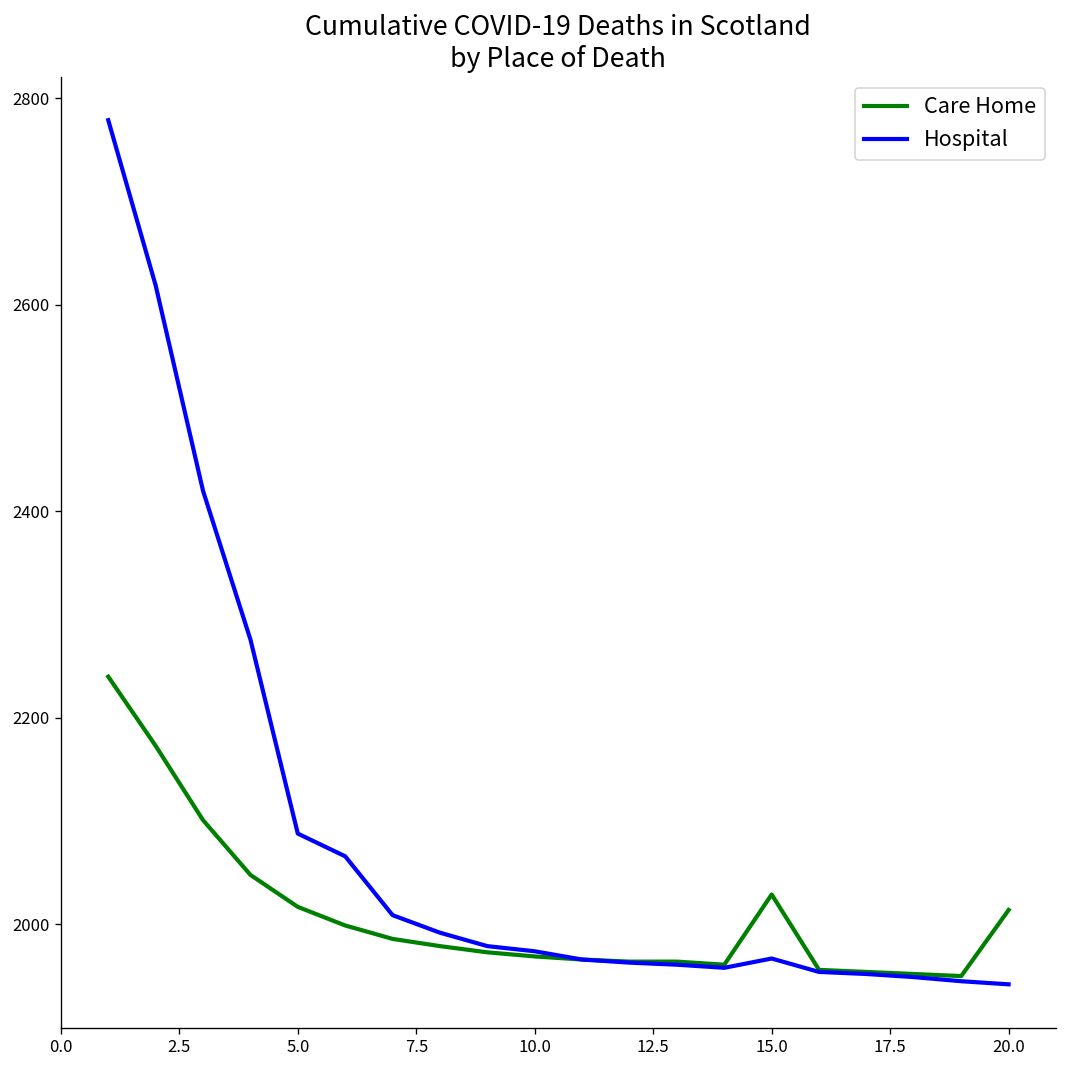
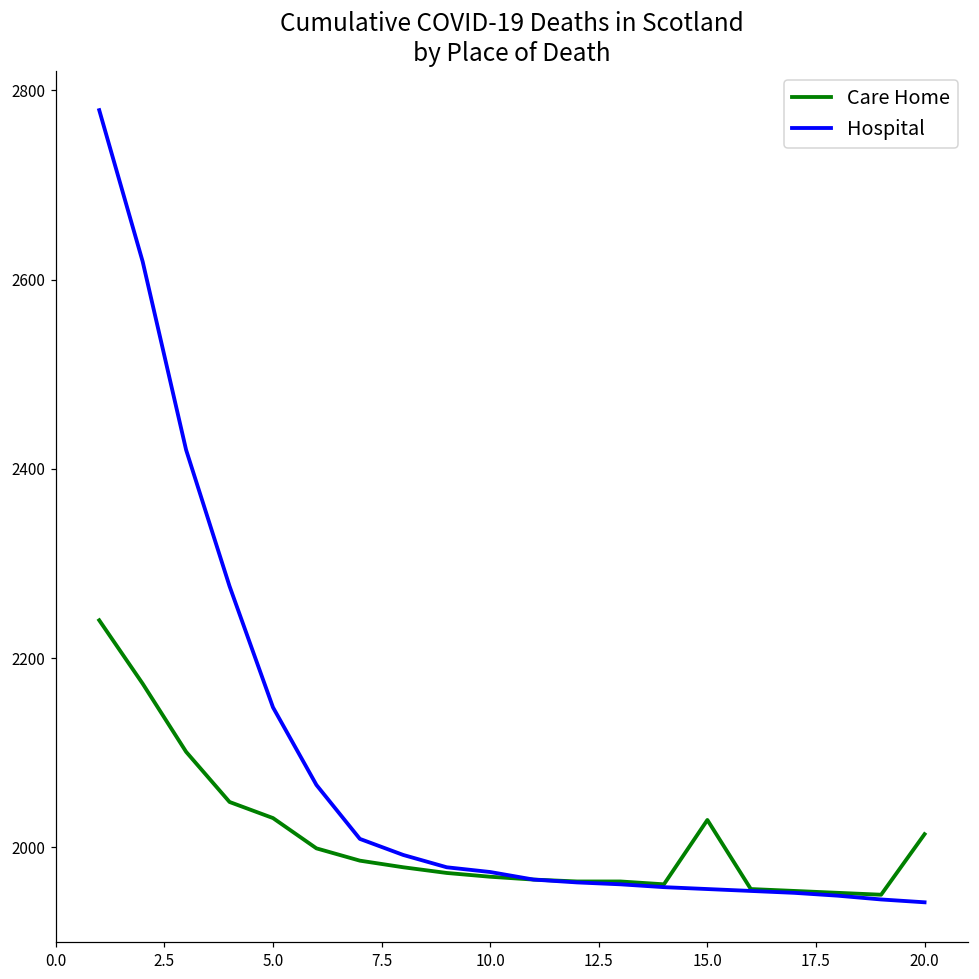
  {
    "Care Home": {
-     "5.0": 2020,
+     "5.0": 2030,
      "10.0": 1970,
      "15.0": 2030,
      "20.0": 2010
    },
    "Hospital": {
-     "5.0": 2090,
+     "5.0": 2150,
      "10.0": 1970,
-     "15.0": 1970,
+     "15.0": 1960,
      "20.0": 1940
    }
  }
